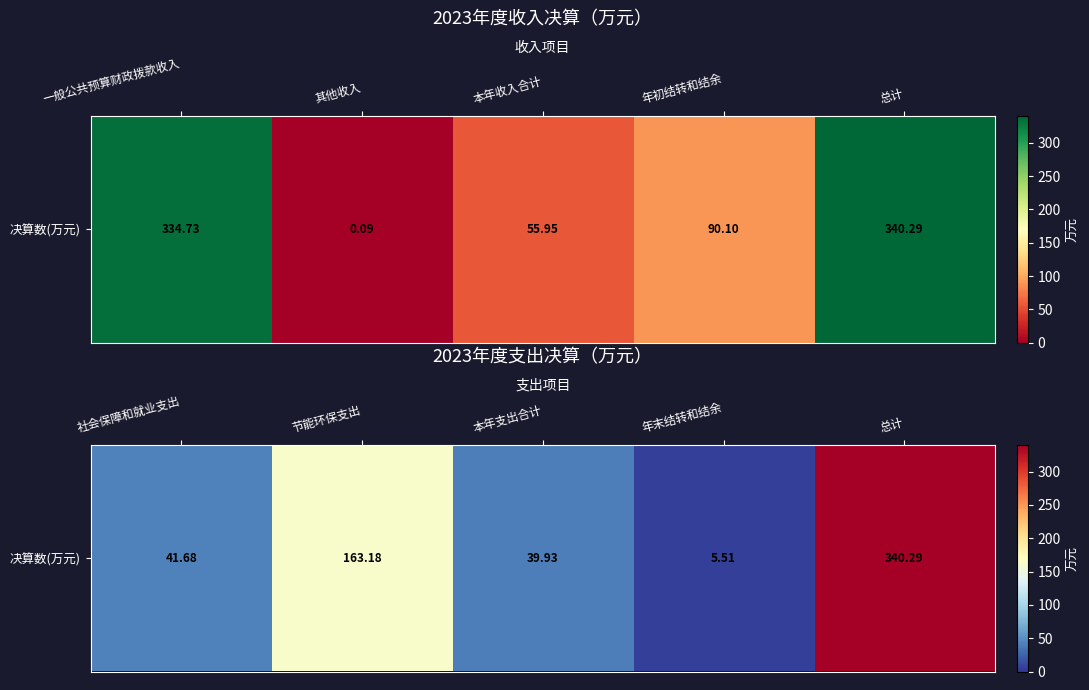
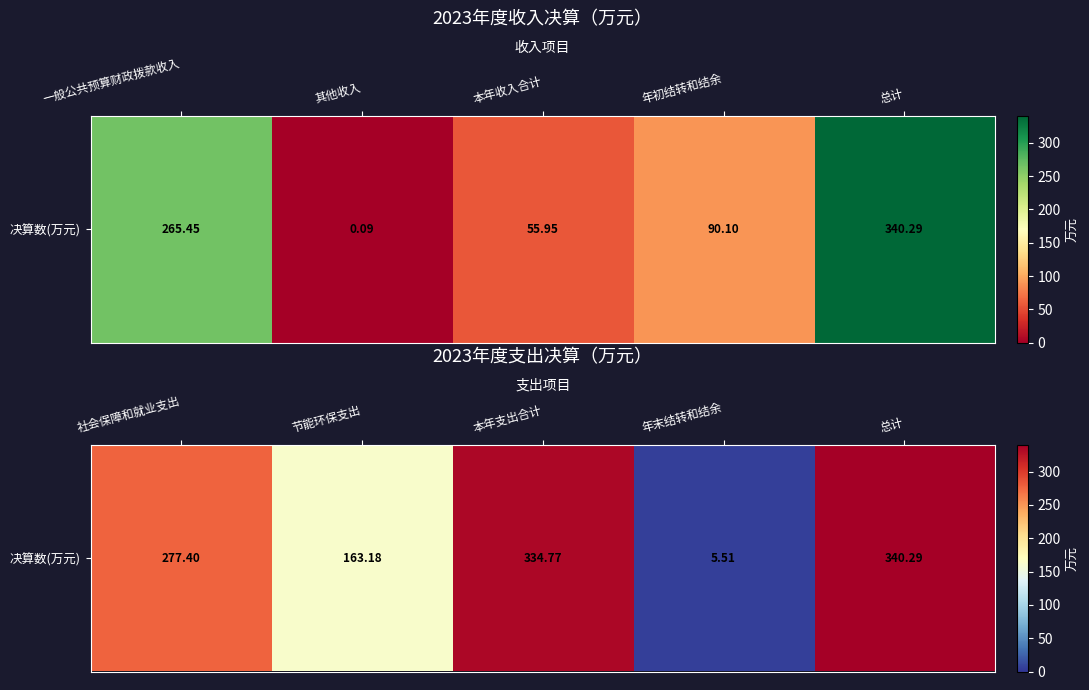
  {
    "2023年度收入决算（万元）": {
      "决算数(万元)": {
-       "一般公共预算财政拨款收入": 334.73,
+       "一般公共预算财政拨款收入": 265.45,
        "其他收入": 0.09,
        "本年收入合计": 55.95,
        "年初结转和结余": 90.10,
        "总计": 340.29
      }
    },
    "2023年度支出决算（万元）": {
      "决算数(万元)": {
-       "社会保障和就业支出": 41.68,
+       "社会保障和就业支出": 277.40,
        "节能环保支出": 163.18,
-       "本年支出合计": 39.93,
+       "本年支出合计": 334.77,
        "年末结转和结余": 5.51,
        "总计": 340.29
      }
    }
  }
